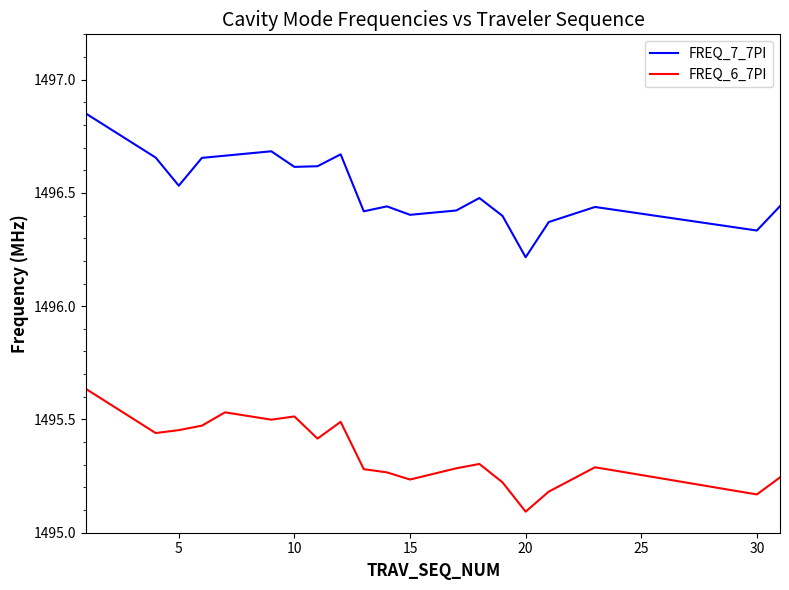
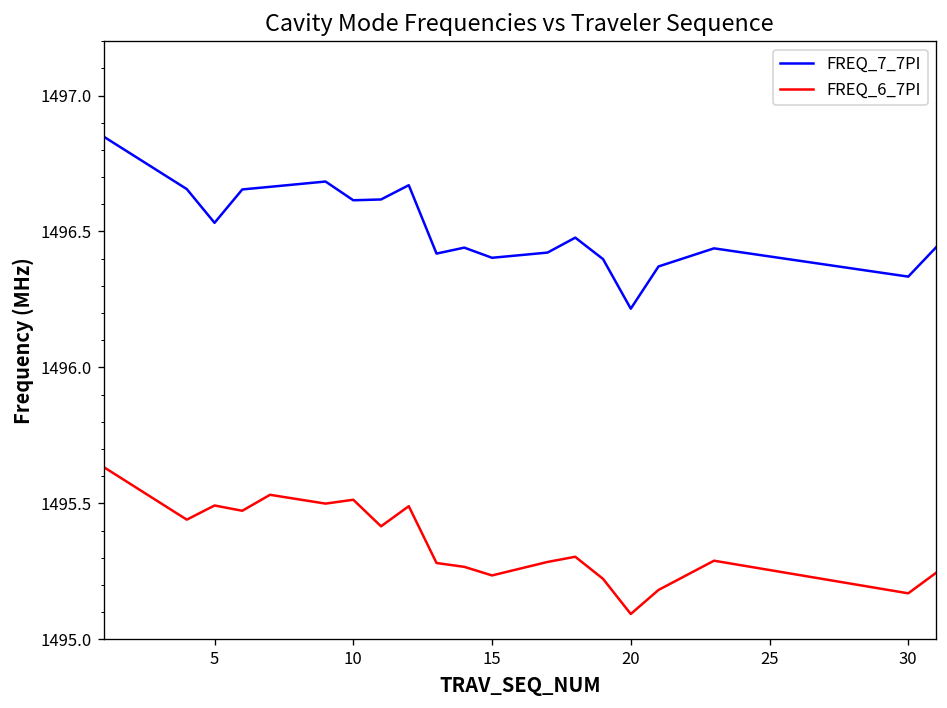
  {
    "FREQ_7_7PI": {
      "5": 1496.53,
      "10": 1496.61,
      "15": 1496.40,
      "20": 1496.22,
      "30": 1496.33
    },
    "FREQ_6_7PI": {
-     "5": 1495.45,
+     "5": 1495.49,
      "10": 1495.51,
      "15": 1495.23,
      "20": 1495.09,
      "30": 1495.17
    }
  }
